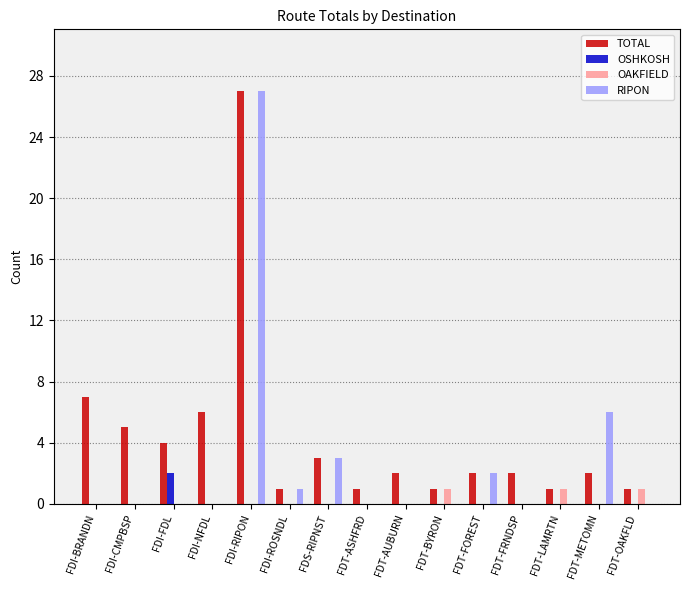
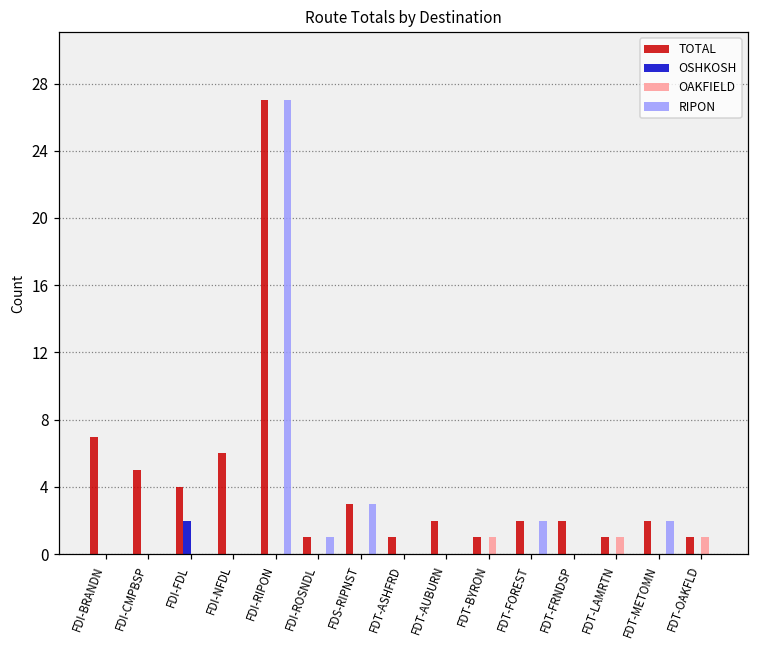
  {
    "TOTAL": {
      "FDI-BRANDN": 7,
      "FDI-CMPBSP": 5,
      "FDI-FDL": 4,
      "FDI-NFDL": 6,
      "FDI-RIPON": 27,
      "FDI-ROSNDL": 1,
      "FDS-RIPNST": 3,
      "FDT-ASHFRD": 1,
      "FDT-AUBURN": 2,
      "FDT-BYRON": 1,
      "FDT-FOREST": 2,
      "FDT-FRNDSP": 2,
      "FDT-LAMRTN": 1,
      "FDT-METOMN": 2,
      "FDT-OAKFLD": 1
    },
    "OSHKOSH": {
      "FDI-BRANDN": 0,
      "FDI-CMPBSP": 0,
      "FDI-FDL": 2,
      "FDI-NFDL": 0,
      "FDI-RIPON": 0,
      "FDI-ROSNDL": 0,
      "FDS-RIPNST": 0,
      "FDT-ASHFRD": 0,
      "FDT-AUBURN": 0,
      "FDT-BYRON": 0,
      "FDT-FOREST": 0,
      "FDT-FRNDSP": 0,
      "FDT-LAMRTN": 0,
      "FDT-METOMN": 0,
      "FDT-OAKFLD": 0
    },
    "OAKFIELD": {
      "FDI-BRANDN": 0,
      "FDI-CMPBSP": 0,
      "FDI-FDL": 0,
      "FDI-NFDL": 0,
      "FDI-RIPON": 0,
      "FDI-ROSNDL": 0,
      "FDS-RIPNST": 0,
      "FDT-ASHFRD": 0,
      "FDT-AUBURN": 0,
      "FDT-BYRON": 1,
      "FDT-FOREST": 0,
      "FDT-FRNDSP": 0,
      "FDT-LAMRTN": 1,
      "FDT-METOMN": 0,
      "FDT-OAKFLD": 1
    },
    "RIPON": {
      "FDI-BRANDN": 0,
      "FDI-CMPBSP": 0,
      "FDI-FDL": 0,
      "FDI-NFDL": 0,
      "FDI-RIPON": 27,
      "FDI-ROSNDL": 1,
      "FDS-RIPNST": 3,
      "FDT-ASHFRD": 0,
      "FDT-AUBURN": 0,
      "FDT-BYRON": 0,
      "FDT-FOREST": 2,
      "FDT-FRNDSP": 0,
      "FDT-LAMRTN": 0,
-     "FDT-METOMN": 6,
+     "FDT-METOMN": 2,
      "FDT-OAKFLD": 0
    }
  }
